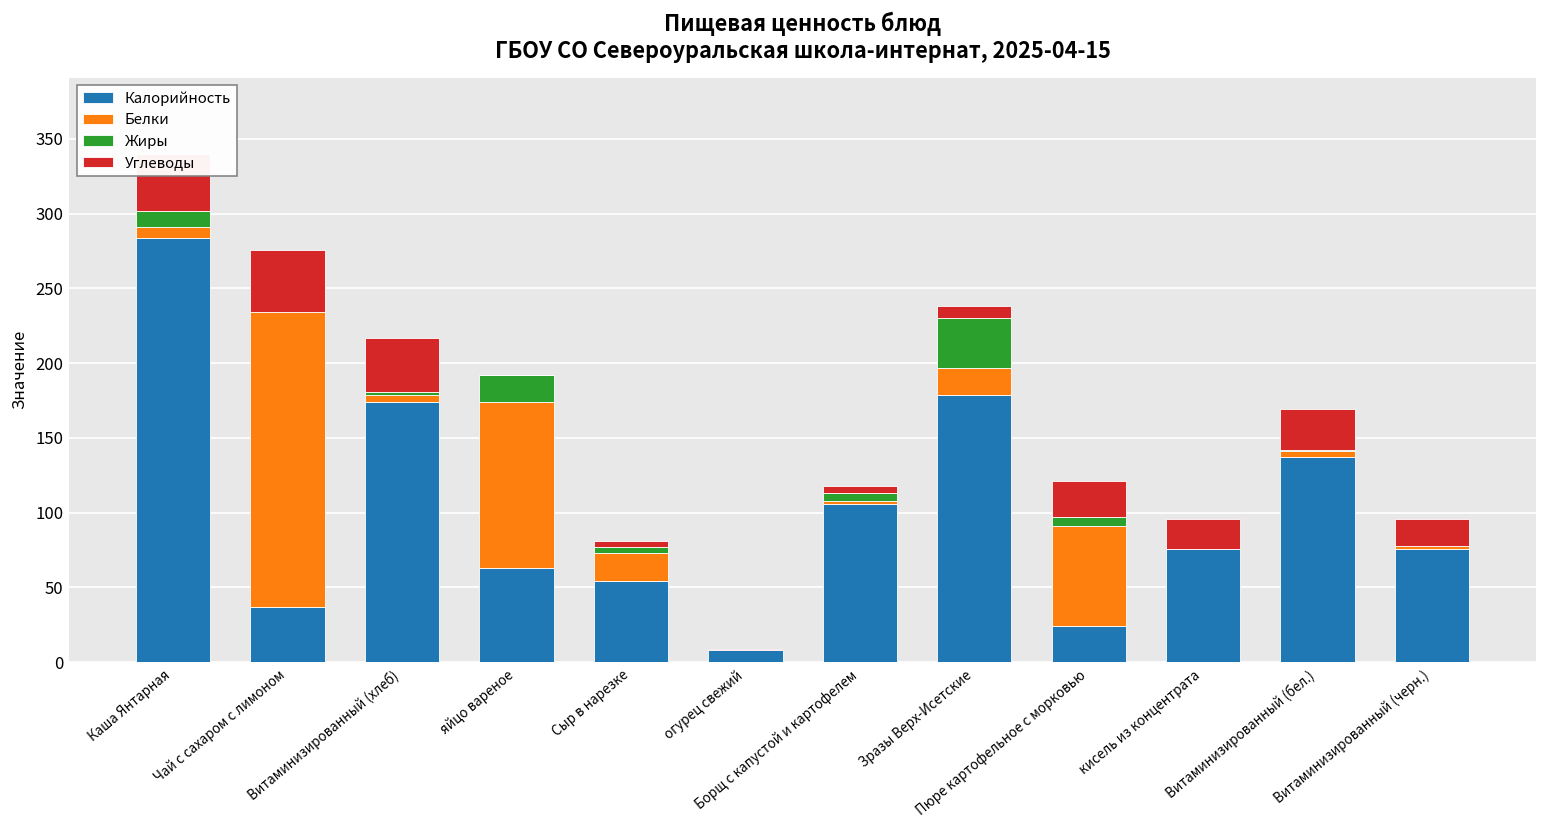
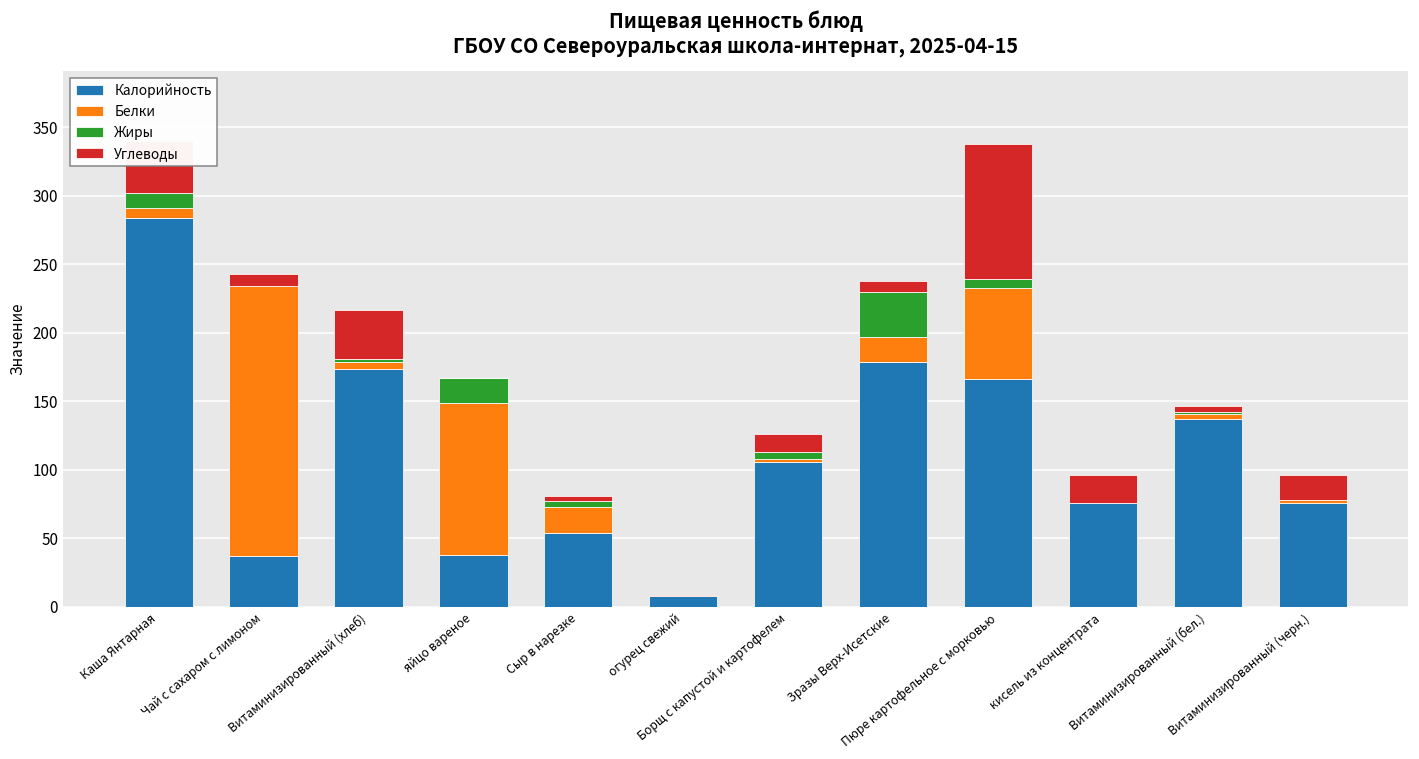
  {
    "Калорийность": {
      "Каша Янтарная": 284,
      "Чай с сахаром с лимоном": 37,
      "Витаминизированный (хлеб)": 174,
-     "яйцо вареное": 63,
+     "яйцо вареное": 38,
      "Сыр в нарезке": 54,
      "огурец свежий": 8,
      "Борщ с капустой и картофелем": 106,
      "Зразы Верх-Исетские": 179,
-     "Пюре картофельное с морковью": 24,
+     "Пюре картофельное с морковью": 166,
      "кисель из концентрата": 76,
      "Витаминизированный (бел.)": 137,
      "Витаминизированный (черн.)": 76
    },
    "Белки": {
      "Каша Янтарная": 7,
      "Чай с сахаром с лимоном": 197,
      "Витаминизированный (хлеб)": 5,
      "яйцо вареное": 111,
      "Сыр в нарезке": 19,
      "огурец свежий": 0,
      "Зразы Верх-Исетские": 18,
      "Пюре картофельное с морковью": 67,
      "кисель из концентрата": 0,
      "Витаминизированный (бел.)": 4
    },
    "Жиры": {
      "Каша Янтарная": 11,
      "Чай с сахаром с лимоном": 0,
      "яйцо вареное": 18,
      "Сыр в нарезке": 4,
      "огурец свежий": 0,
      "Борщ с капустой и картофелем": 5,
      "Зразы Верх-Исетские": 33,
      "Пюре картофельное с морковью": 6,
      "кисель из концентрата": 0,
      "Витаминизированный (черн.)": 0
    },
    "Углеводы": {
-     "Чай с сахаром с лимоном": 42,
+     "Чай с сахаром с лимоном": 9,
      "Витаминизированный (хлеб)": 36,
      "яйцо вареное": 0,
      "Сыр в нарезке": 4,
-     "Борщ с капустой и картофелем": 5,
+     "Борщ с капустой и картофелем": 13,
      "Зразы Верх-Исетские": 8,
-     "Пюре картофельное с морковью": 24,
+     "Пюре картофельное с морковью": 99,
      "кисель из концентрата": 20,
-     "Витаминизированный (бел.)": 27,
+     "Витаминизированный (бел.)": 5,
      "Витаминизированный (черн.)": 18
    }
  }
